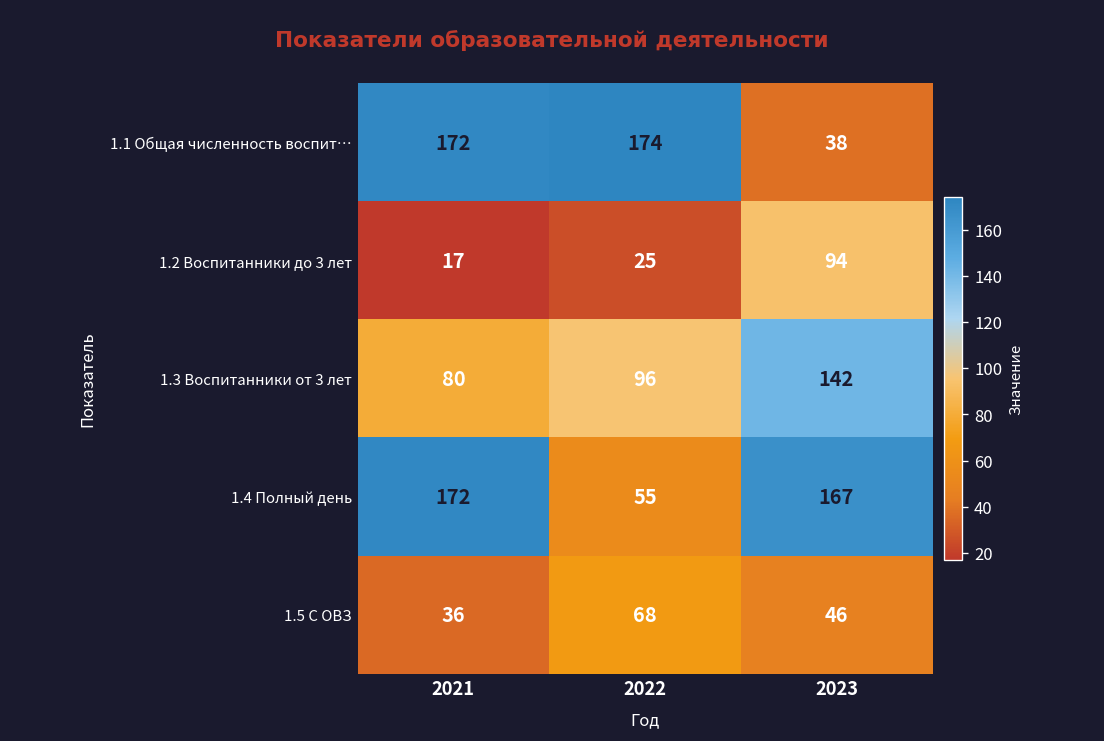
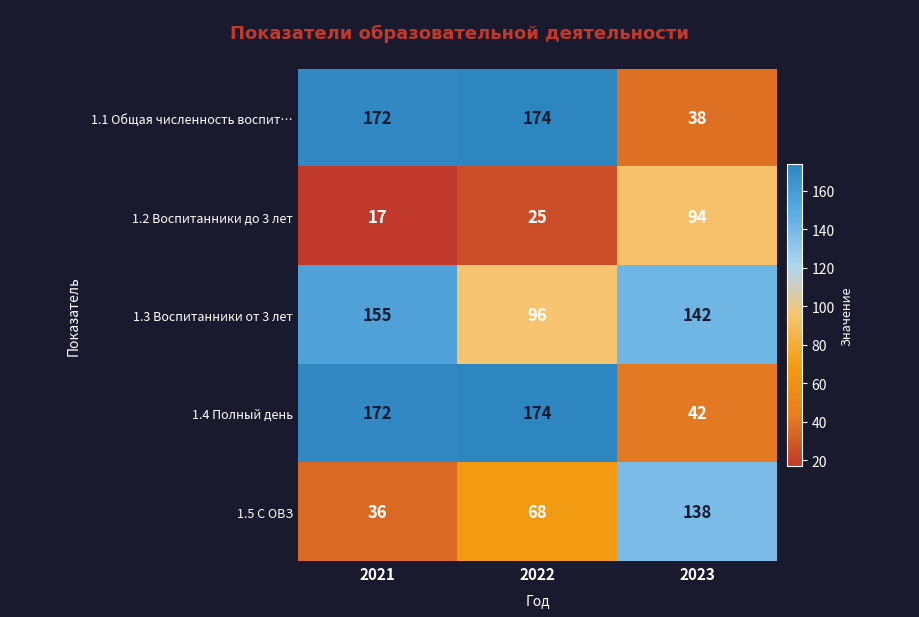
  {
    "1.1 Общая численность воспит…": {
      "2021": 172,
      "2022": 174,
      "2023": 38
    },
    "1.2 Воспитанники до 3 лет": {
      "2021": 17,
      "2022": 25,
      "2023": 94
    },
    "1.3 Воспитанники от 3 лет": {
-     "2021": 80,
+     "2021": 155,
      "2022": 96,
      "2023": 142
    },
    "1.4 Полный день": {
      "2021": 172,
-     "2022": 55,
-     "2023": 167
+     "2022": 174,
+     "2023": 42
    },
    "1.5 С ОВЗ": {
      "2021": 36,
      "2022": 68,
-     "2023": 46
+     "2023": 138
    }
  }
